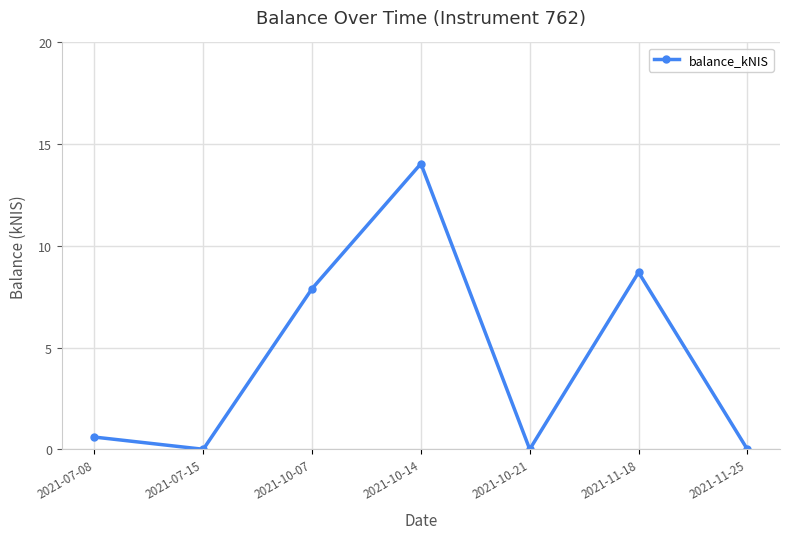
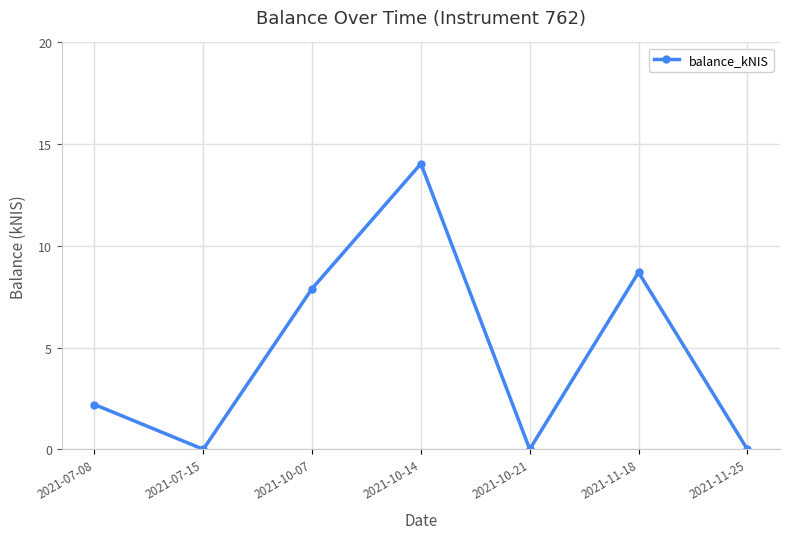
  {
-   "2021-07-08": 0.6,
+   "2021-07-08": 2.2,
    "2021-07-15": 0.0,
    "2021-10-07": 7.9,
    "2021-10-14": 14.0,
    "2021-10-21": 0.0,
    "2021-11-18": 8.7,
    "2021-11-25": 0.0
  }
